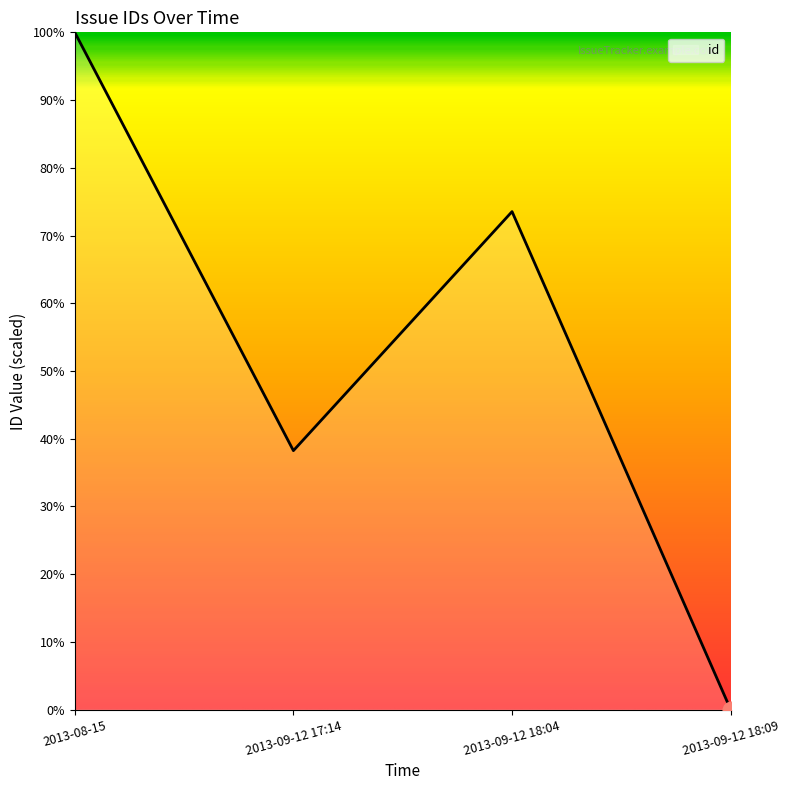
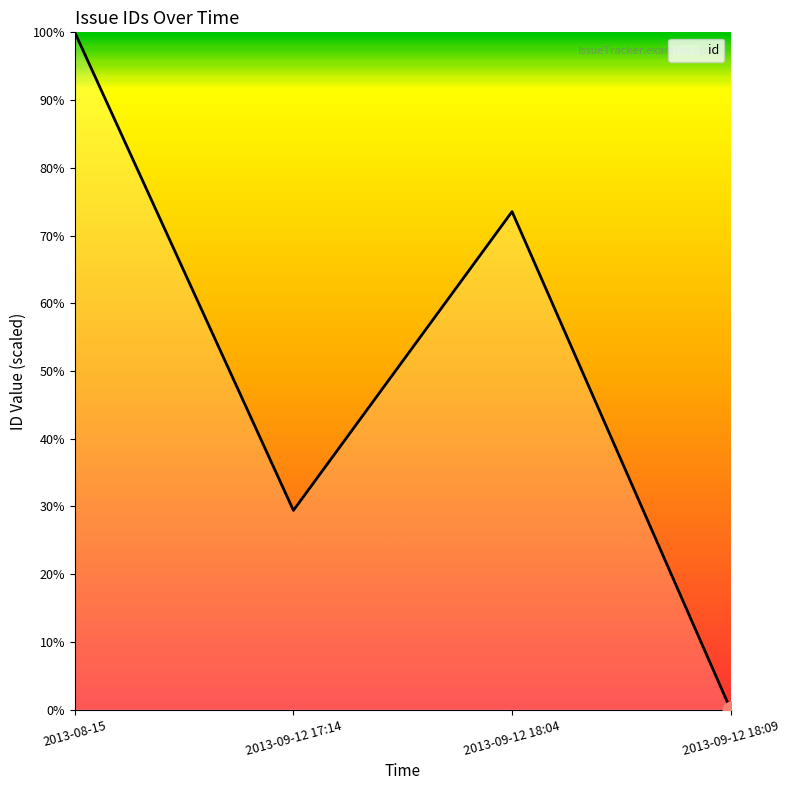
  {
    "id": {
      "2013-08-15": "100%",
-     "2013-09-12 17:14": "38%",
+     "2013-09-12 17:14": "29%",
      "2013-09-12 18:04": "74%"
    }
  }
